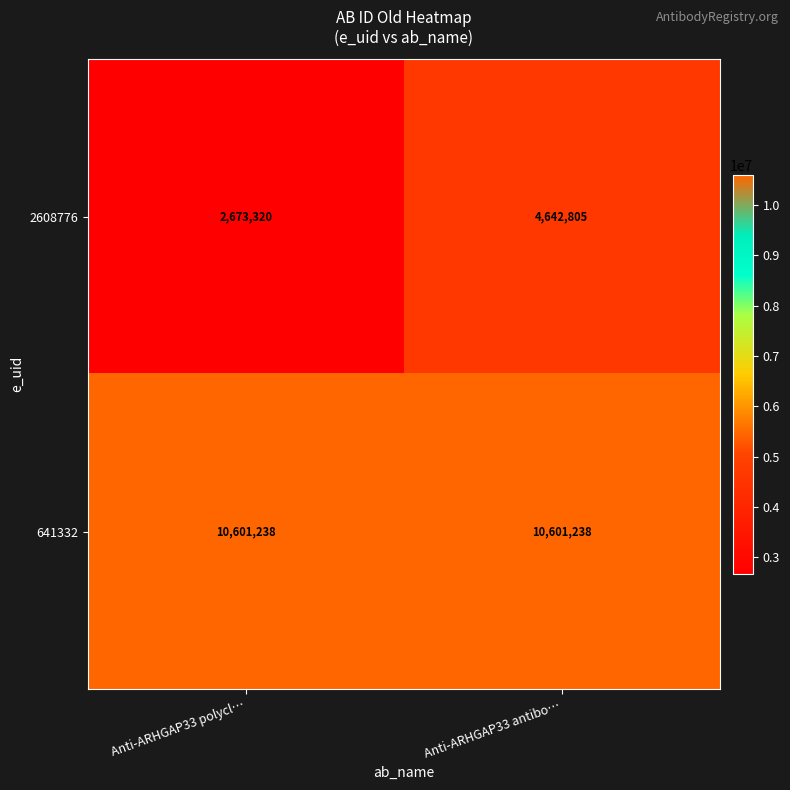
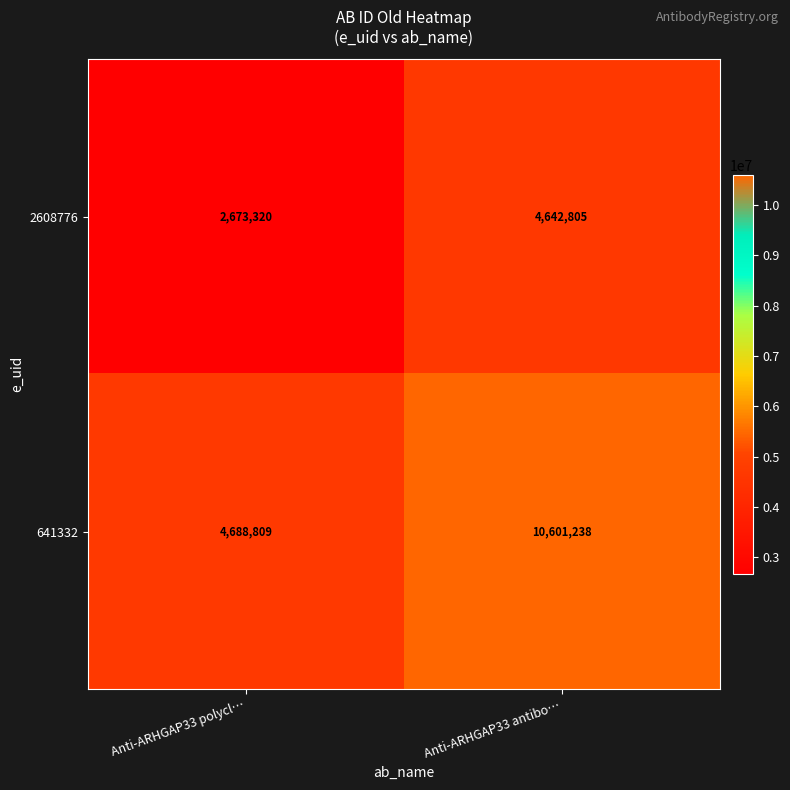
  {
    "2608776": {
      "Anti-ARHGAP33 polycl…": "2,673,320",
      "Anti-ARHGAP33 antibo…": "4,642,805"
    },
    "641332": {
-     "Anti-ARHGAP33 polycl…": "10,601,238",
+     "Anti-ARHGAP33 polycl…": "4,688,809",
      "Anti-ARHGAP33 antibo…": "10,601,238"
    }
  }
